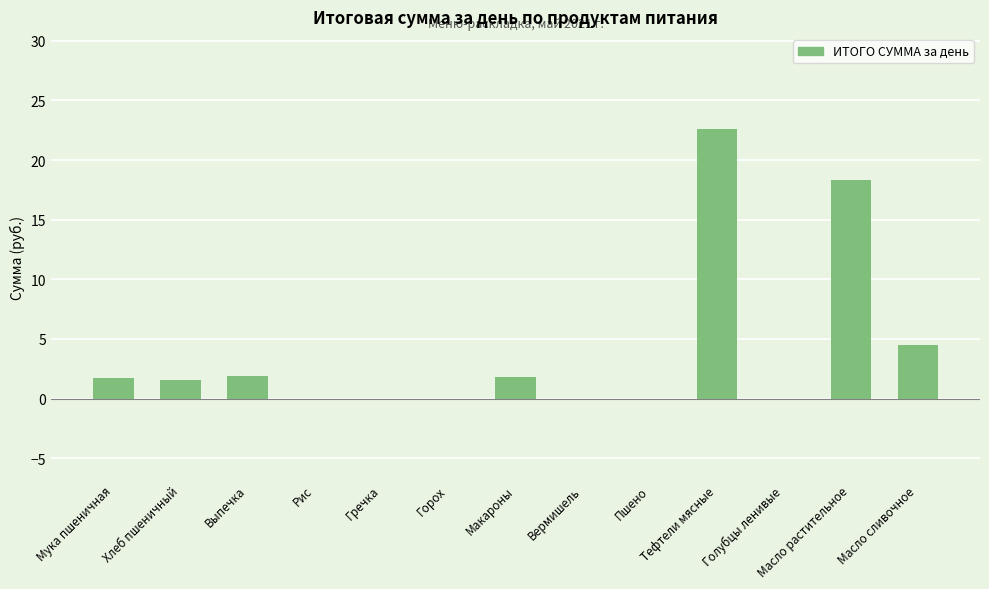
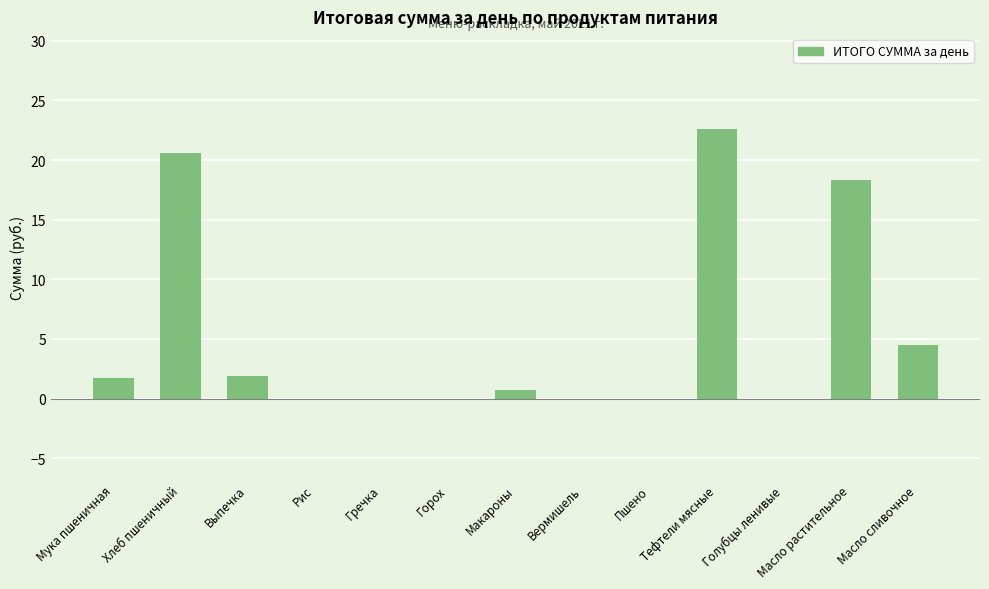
  {
    "Мука пшеничная": 1.7,
-   "Хлеб пшеничный": 1.6,
+   "Хлеб пшеничный": 20.6,
    "Выпечка": 1.9,
    "Рис": 0.0,
    "Гречка": 0.0,
    "Горох": 0.0,
-   "Макароны": 1.8,
+   "Макароны": 0.7,
    "Вермишель": 0.0,
    "Пшено": 0.0,
    "Тефтели мясные": 22.6,
    "Голубцы ленивые": 0.0,
    "Масло растительное": 18.3,
    "Масло сливочное": 4.5
  }
